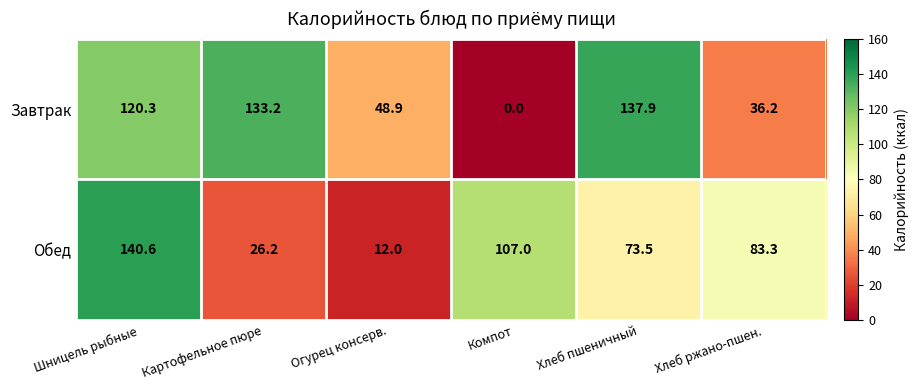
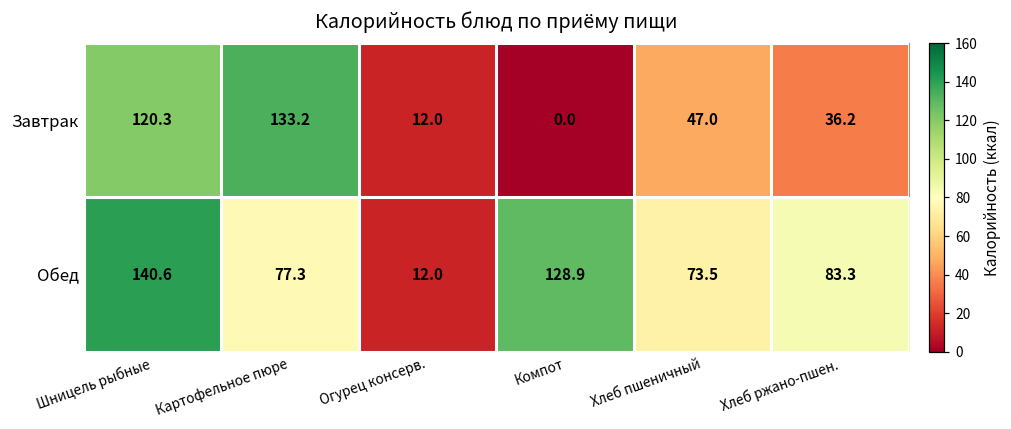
  {
    "Завтрак": {
      "Шницель рыбные": 120.3,
      "Картофельное пюре": 133.2,
-     "Огурец консерв.": 48.9,
+     "Огурец консерв.": 12.0,
      "Компот": 0.0,
-     "Хлеб пшеничный": 137.9,
+     "Хлеб пшеничный": 47.0,
      "Хлеб ржано-пшен.": 36.2
    },
    "Обед": {
      "Шницель рыбные": 140.6,
-     "Картофельное пюре": 26.2,
+     "Картофельное пюре": 77.3,
      "Огурец консерв.": 12.0,
-     "Компот": 107.0,
+     "Компот": 128.9,
      "Хлеб пшеничный": 73.5,
      "Хлеб ржано-пшен.": 83.3
    }
  }
